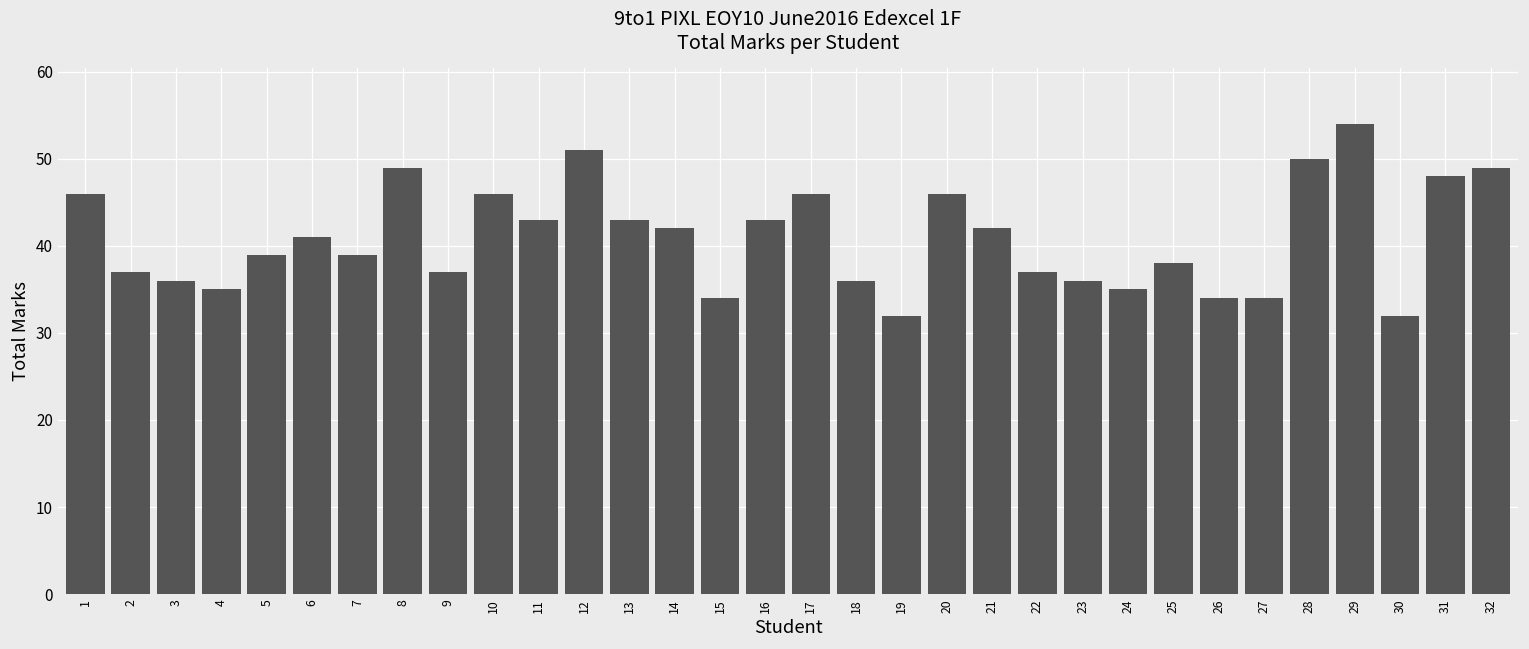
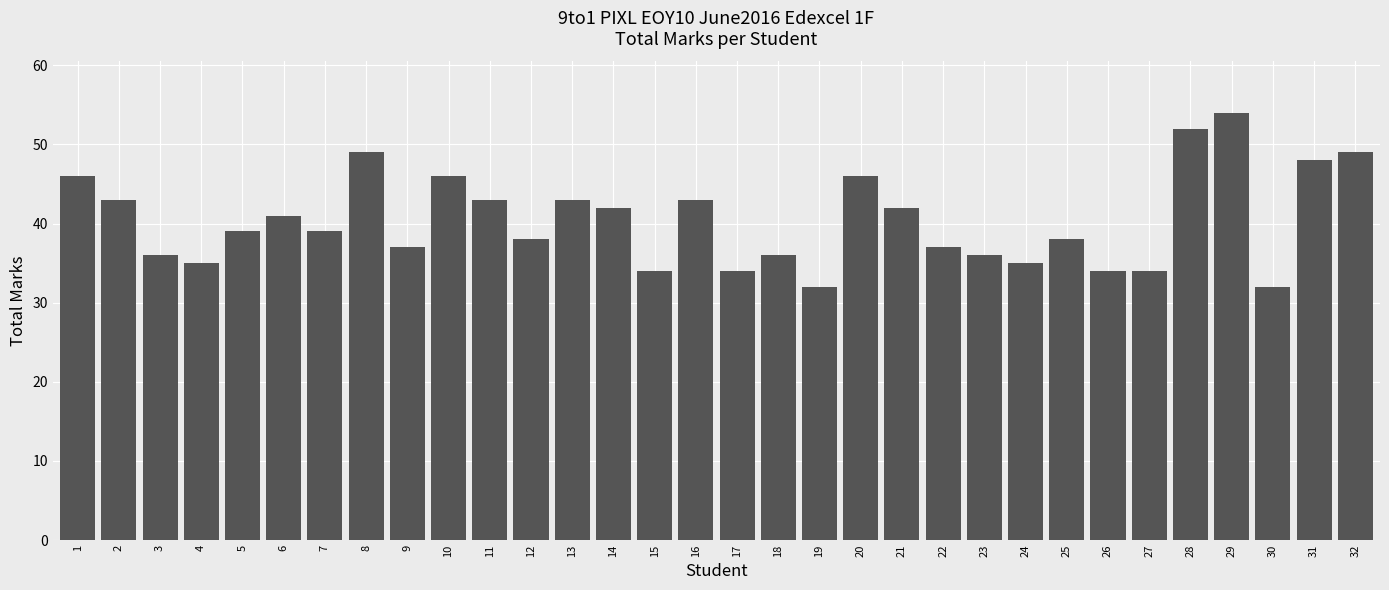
  {
    "1": 46,
-   "2": 37,
+   "2": 43,
    "3": 36,
    "4": 35,
    "5": 39,
    "6": 41,
    "7": 39,
    "8": 49,
    "9": 37,
    "10": 46,
    "11": 43,
-   "12": 51,
+   "12": 38,
    "13": 43,
    "14": 42,
    "15": 34,
    "16": 43,
-   "17": 46,
+   "17": 34,
    "18": 36,
    "19": 32,
    "20": 46,
    "21": 42,
    "22": 37,
    "23": 36,
    "24": 35,
    "25": 38,
    "26": 34,
    "27": 34,
-   "28": 50,
+   "28": 52,
    "29": 54,
    "30": 32,
    "31": 48,
    "32": 49
  }
